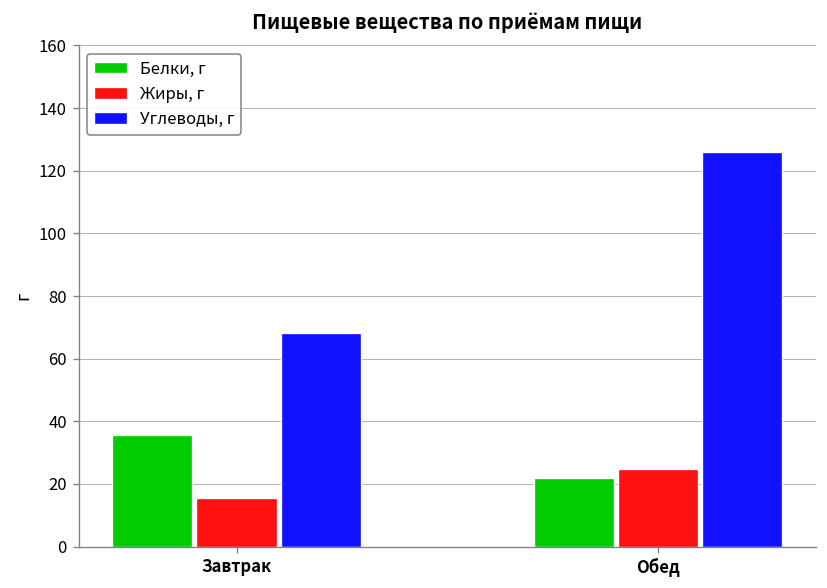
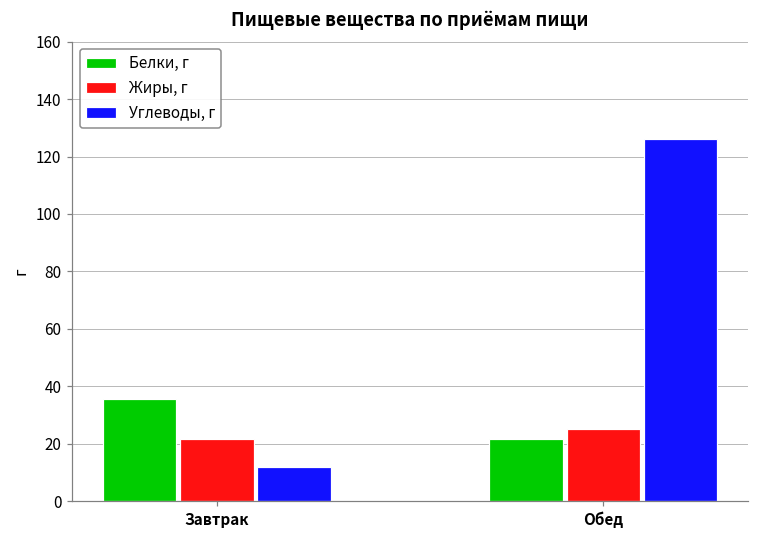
  {
    "Белки, г": {
      "Завтрак": 36,
      "Обед": 22
    },
    "Жиры, г": {
-     "Завтрак": 16,
+     "Завтрак": 21,
      "Обед": 25
    },
    "Углеводы, г": {
-     "Завтрак": 68,
+     "Завтрак": 12,
      "Обед": 126
    }
  }
